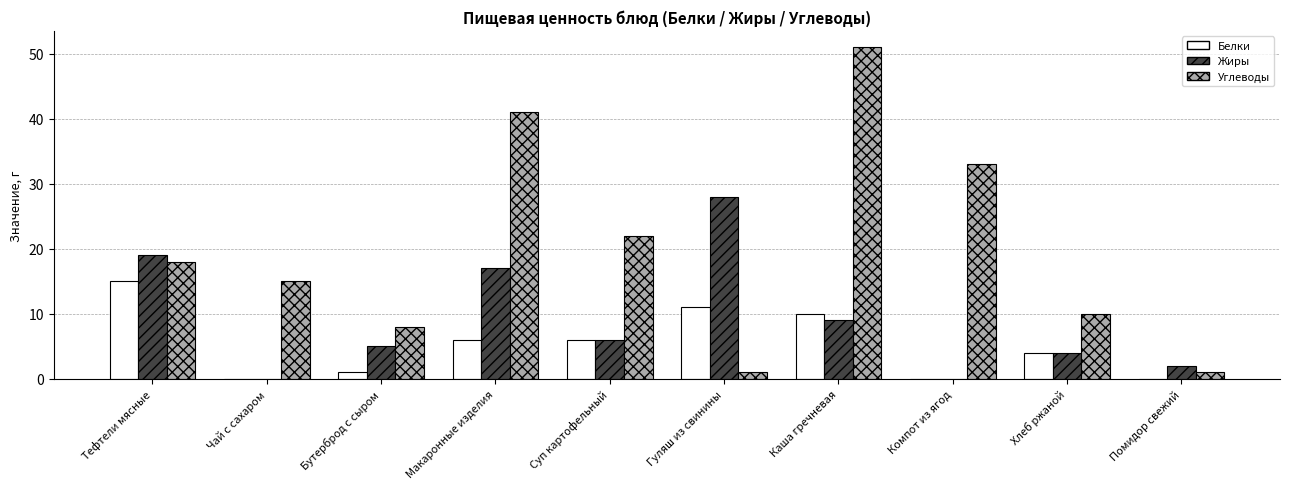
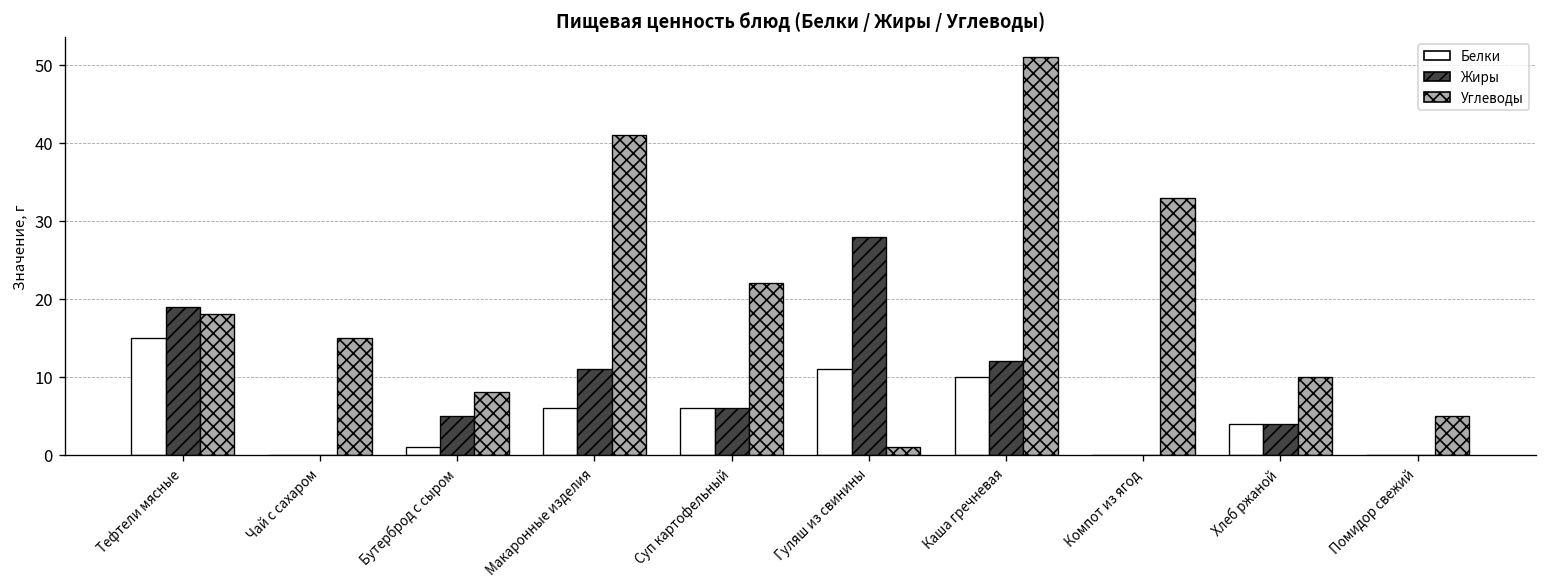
  {
    "Белки": {
      "Тефтели мясные": 15,
      "Чай с сахаром": 0,
      "Бутерброд с сыром": 1,
      "Макаронные изделия": 6,
      "Суп картофельный": 6,
      "Гуляш из свинины": 11,
      "Каша гречневая": 10,
      "Компот из ягод": 0,
      "Хлеб ржаной": 4,
      "Помидор свежий": 0
    },
    "Жиры": {
      "Тефтели мясные": 19,
      "Чай с сахаром": 0,
      "Бутерброд с сыром": 5,
-     "Макаронные изделия": 17,
+     "Макаронные изделия": 11,
      "Суп картофельный": 6,
      "Гуляш из свинины": 28,
-     "Каша гречневая": 9,
+     "Каша гречневая": 12,
      "Компот из ягод": 0,
      "Хлеб ржаной": 4,
-     "Помидор свежий": 2
+     "Помидор свежий": 0
    },
    "Углеводы": {
      "Тефтели мясные": 18,
      "Чай с сахаром": 15,
      "Бутерброд с сыром": 8,
      "Макаронные изделия": 41,
      "Суп картофельный": 22,
      "Гуляш из свинины": 1,
      "Каша гречневая": 51,
      "Компот из ягод": 33,
      "Хлеб ржаной": 10,
-     "Помидор свежий": 1
+     "Помидор свежий": 5
    }
  }
